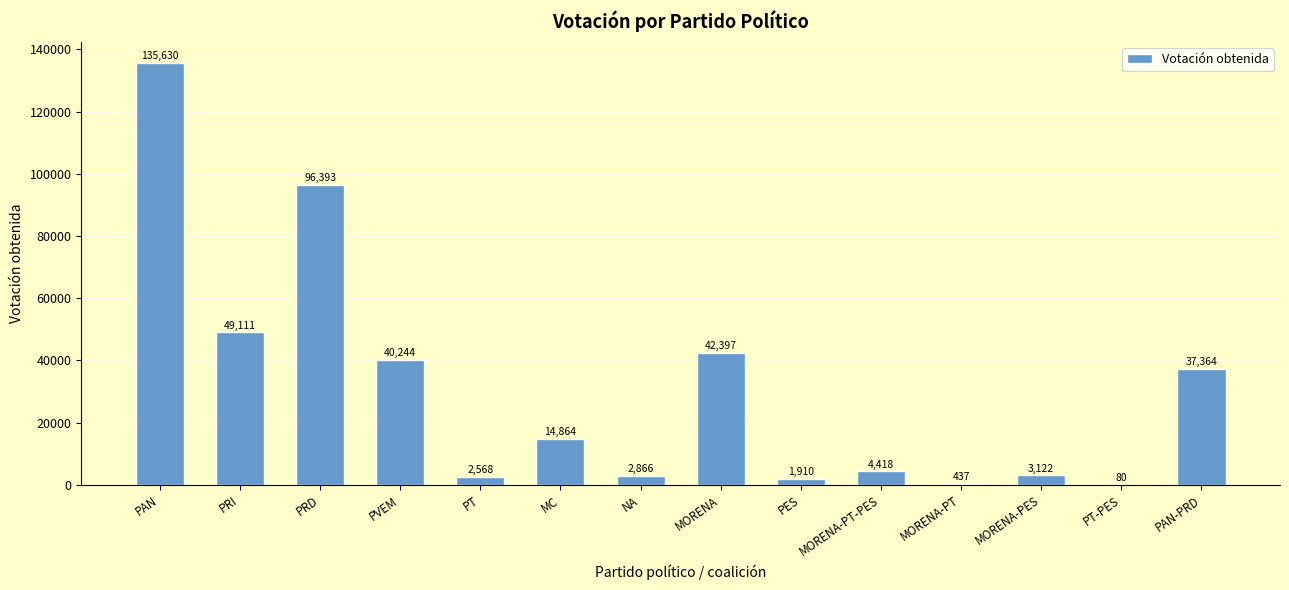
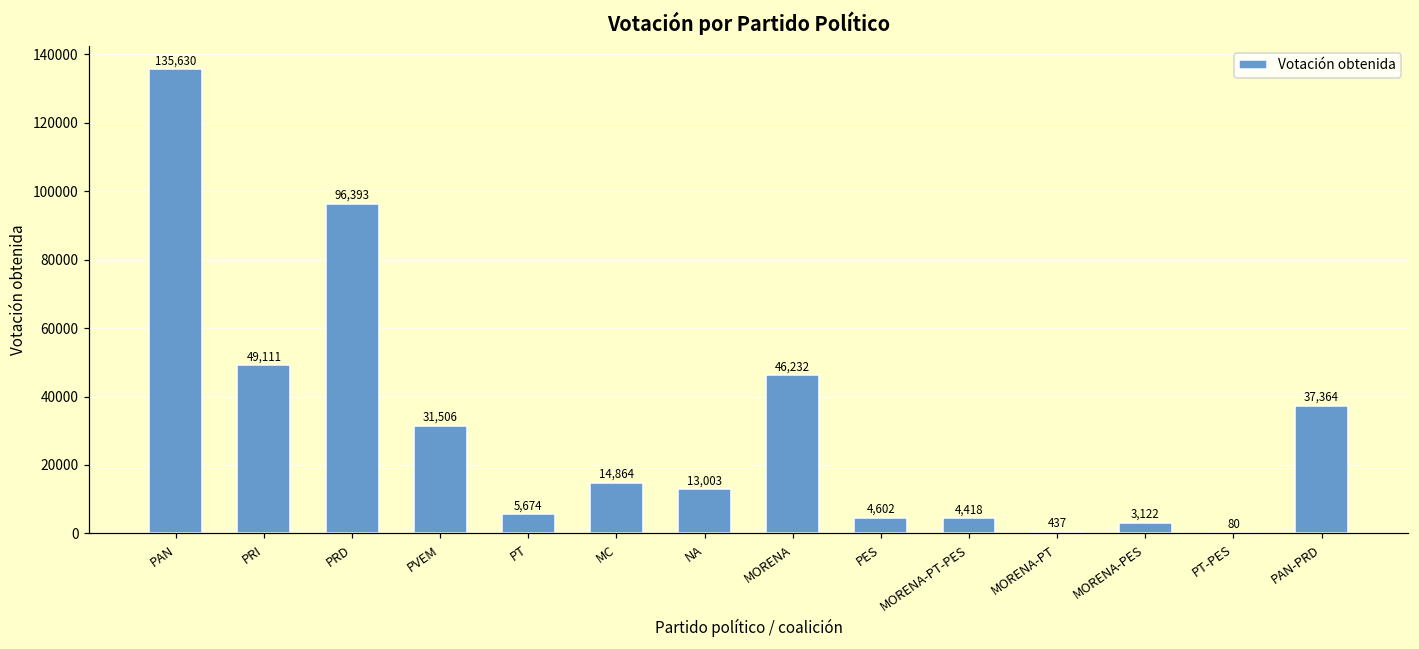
  {
    "PAN": "135,630",
    "PRI": "49,111",
    "PRD": "96,393",
-   "PVEM": "40,244",
-   "PT": "2,568",
+   "PVEM": "31,506",
+   "PT": "5,674",
    "MC": "14,864",
-   "NA": "2,866",
-   "MORENA": "42,397",
-   "PES": "1,910",
+   "NA": "13,003",
+   "MORENA": "46,232",
+   "PES": "4,602",
    "MORENA-PT-PES": "4,418",
    "MORENA-PT": "437",
    "MORENA-PES": "3,122",
    "PT-PES": "80",
    "PAN-PRD": "37,364"
  }
